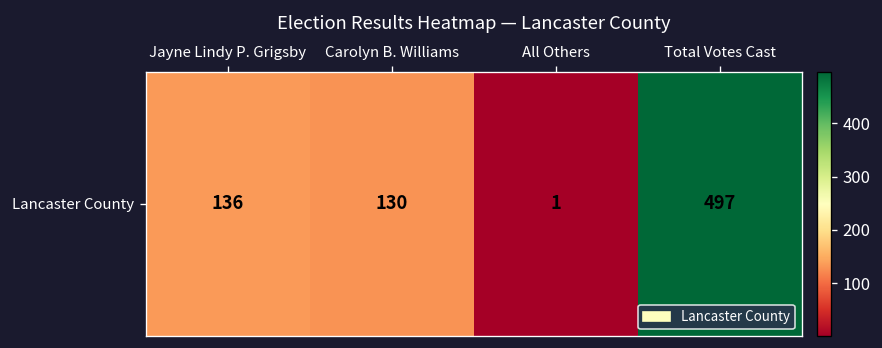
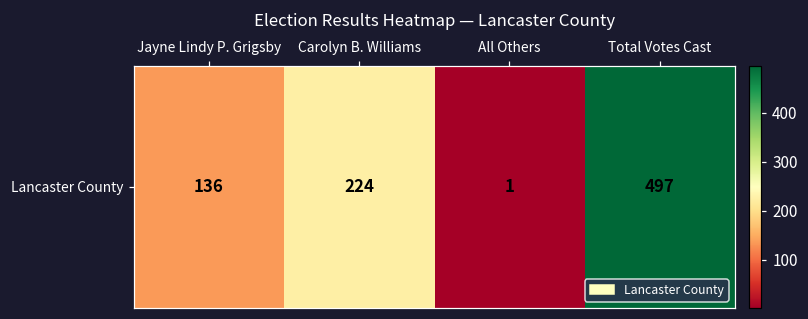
  {
    "Lancaster County": {
      "Jayne Lindy P. Grigsby": 136,
-     "Carolyn B. Williams": 130,
+     "Carolyn B. Williams": 224,
      "All Others": 1,
      "Total Votes Cast": 497
    }
  }
